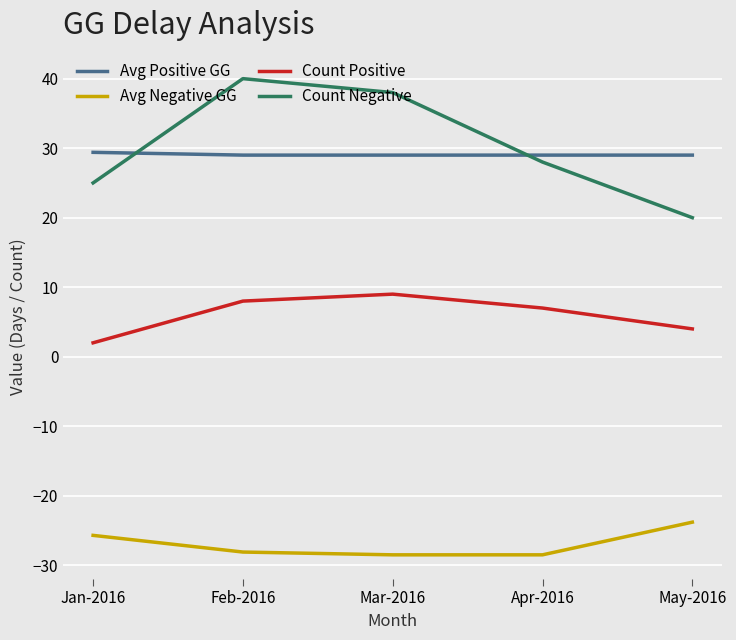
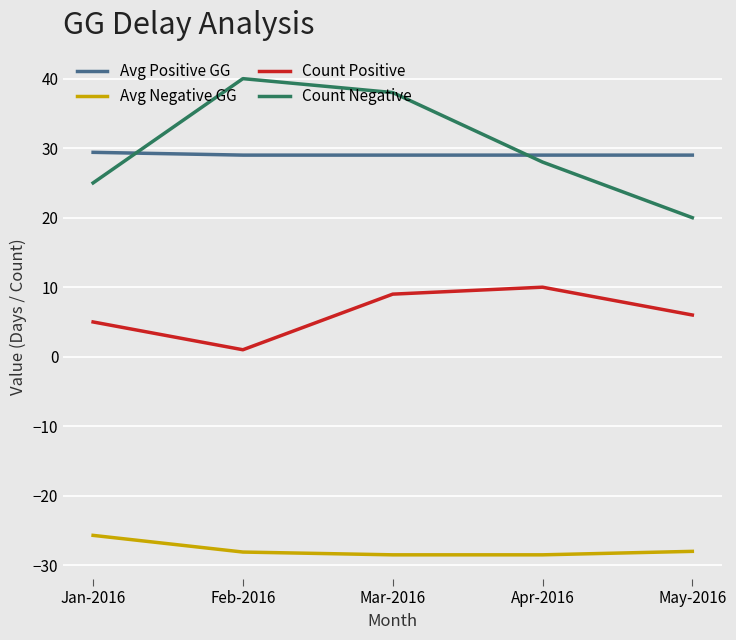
  {
    "Avg Negative GG": {
      "Jan-2016": -26,
      "Feb-2016": -28,
      "Mar-2016": -29,
      "Apr-2016": -29,
-     "May-2016": -24
+     "May-2016": -28
    },
    "Count Positive": {
-     "Jan-2016": 2,
-     "Feb-2016": 8,
+     "Jan-2016": 5,
+     "Feb-2016": 1,
      "Mar-2016": 9,
-     "Apr-2016": 7,
-     "May-2016": 4
+     "Apr-2016": 10,
+     "May-2016": 6
    }
  }
